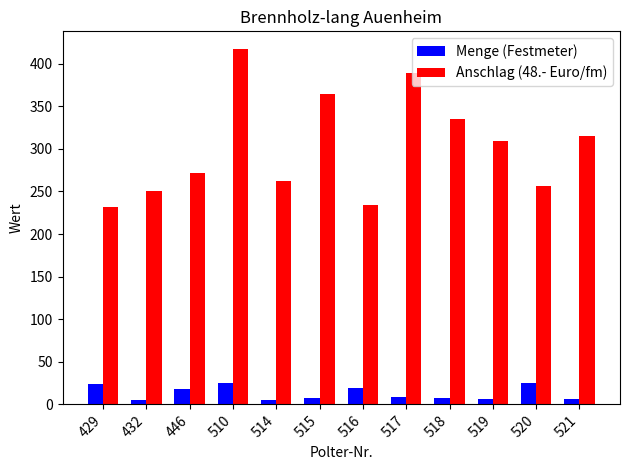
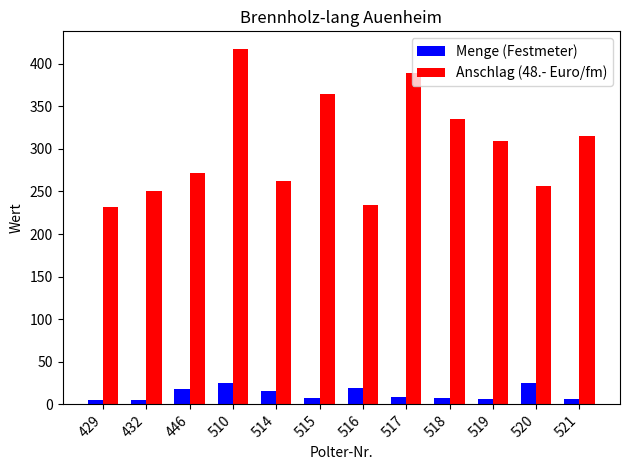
  {
    "Menge (Festmeter)": {
-     "429": 20,
+     "429": 0,
      "432": 10,
      "446": 20,
      "510": 30,
-     "514": 10,
+     "514": 20,
      "515": 10,
      "516": 20,
      "517": 10,
      "518": 10,
      "519": 10,
      "520": 20,
      "521": 10
    },
    "Anschlag (48.- Euro/fm)": {
      "429": 230,
      "432": 250,
      "446": 270,
      "510": 420,
      "514": 260,
      "515": 360,
      "516": 230,
      "518": 340,
      "519": 310,
      "520": 260,
      "521": 310
    }
  }
